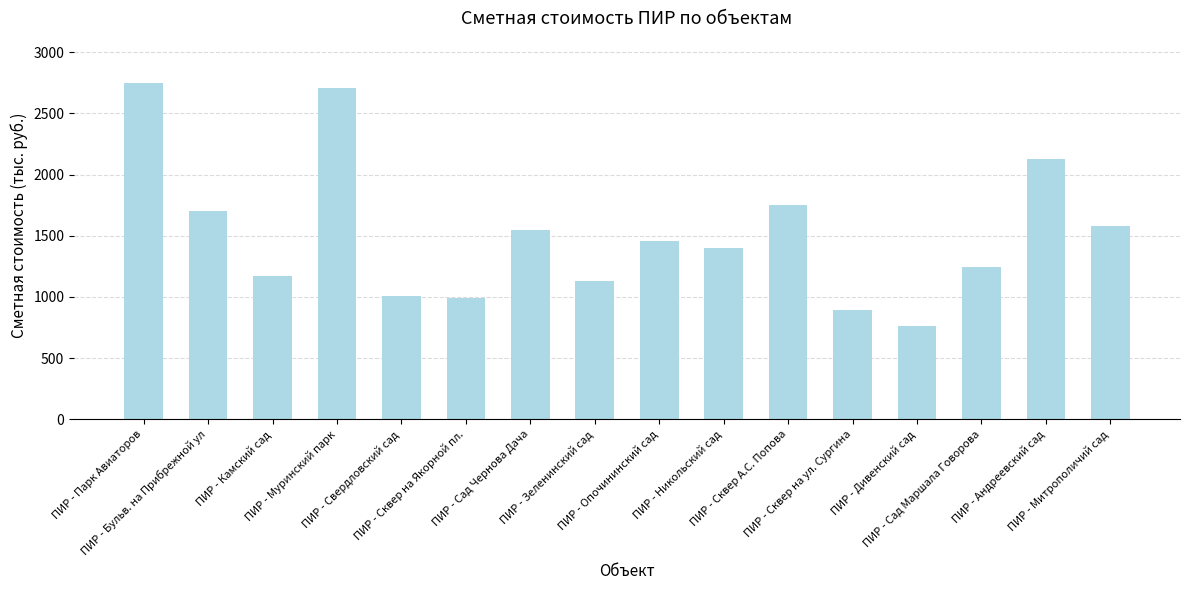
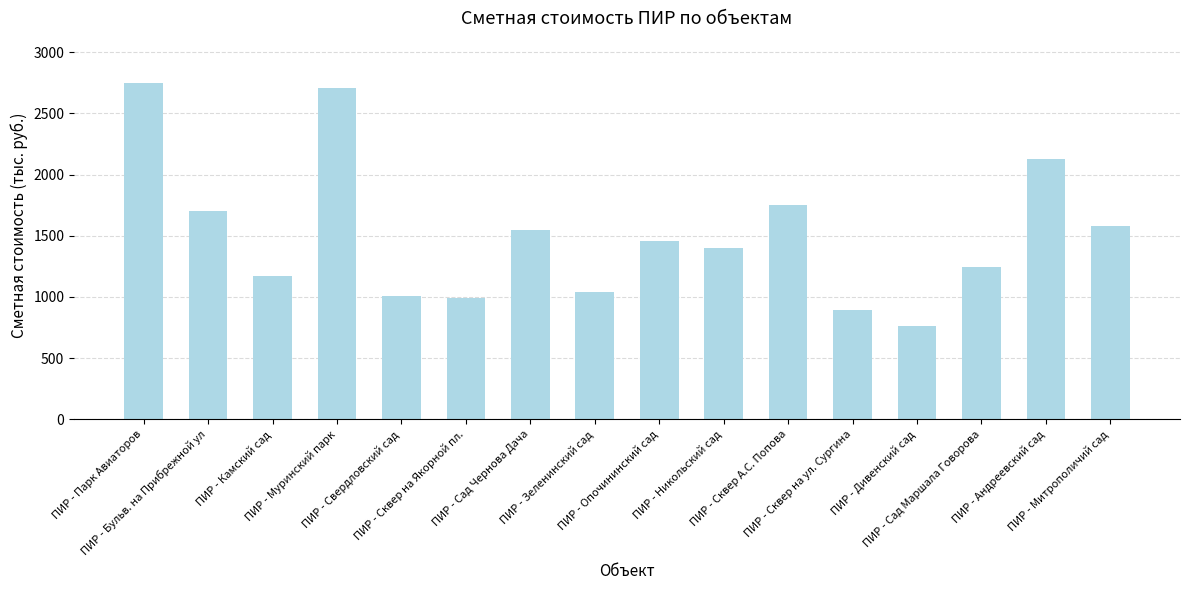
  {
    "ПИР - Парк Авиаторов": 2750,
    "ПИР - Бульв. на Прибрежной ул": 1700,
    "ПИР - Камский сад": 1170,
    "ПИР - Муринский парк": 2710,
    "ПИР - Свердловский сад": 1000,
    "ПИР - Сквер на Якорной пл.": 990,
    "ПИР - Сад Чернова Дача": 1540,
-   "ПИР - Зеленинский сад": 1130,
+   "ПИР - Зеленинский сад": 1040,
    "ПИР - Опочининский сад": 1450,
    "ПИР - Никольский сад": 1400,
    "ПИР - Сквер А.С. Попова": 1750,
    "ПИР - Сквер на ул. Сургина": 890,
    "ПИР - Дивенский сад": 760,
    "ПИР - Сад Маршала Говорова": 1240,
    "ПИР - Андреевский сад": 2130,
    "ПИР - Митрополичий сад": 1580
  }
